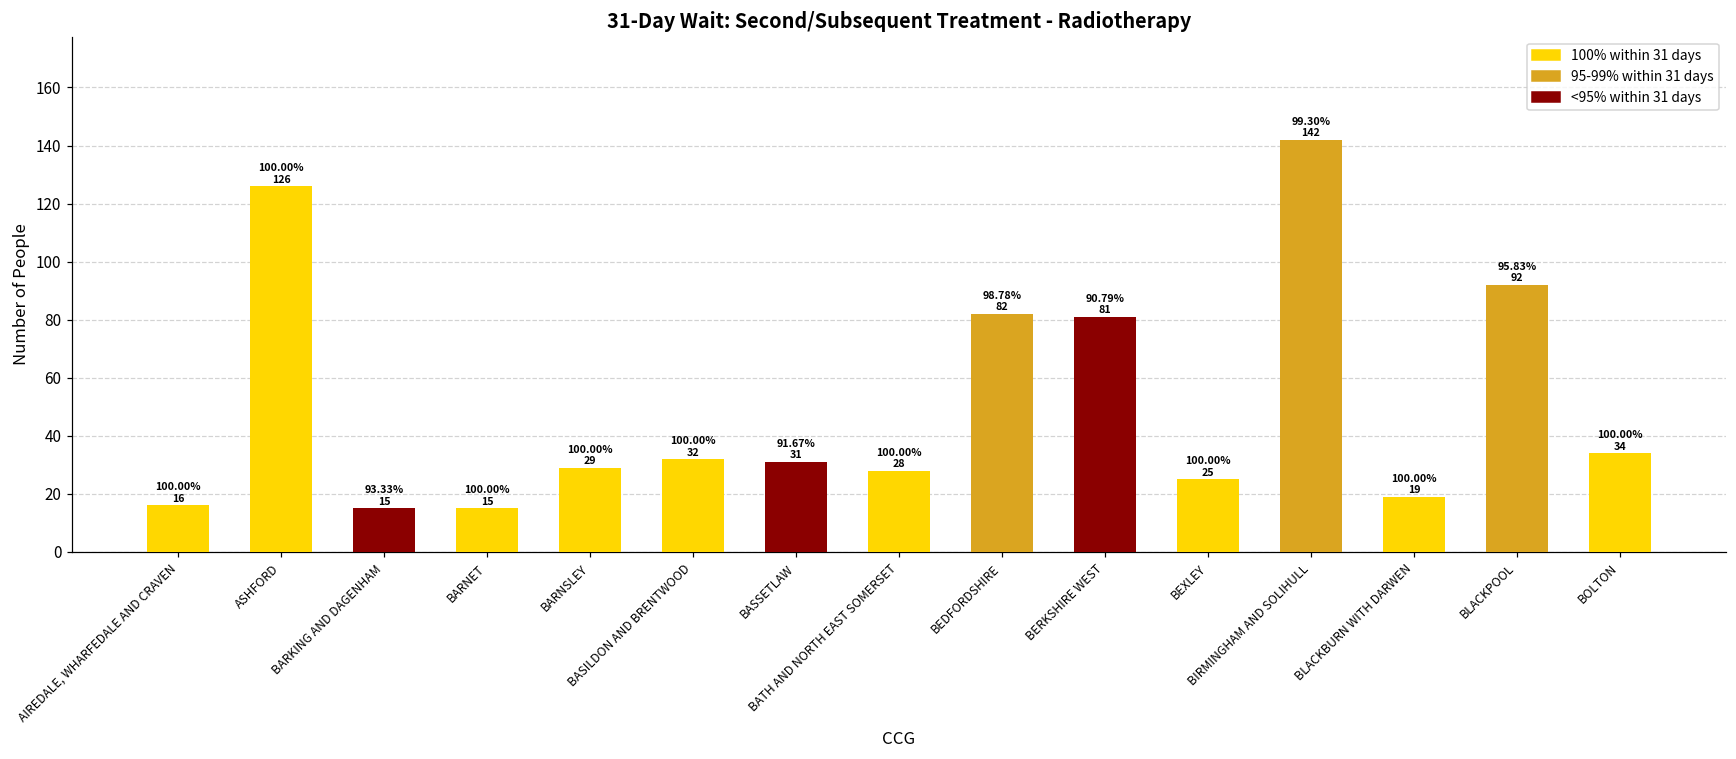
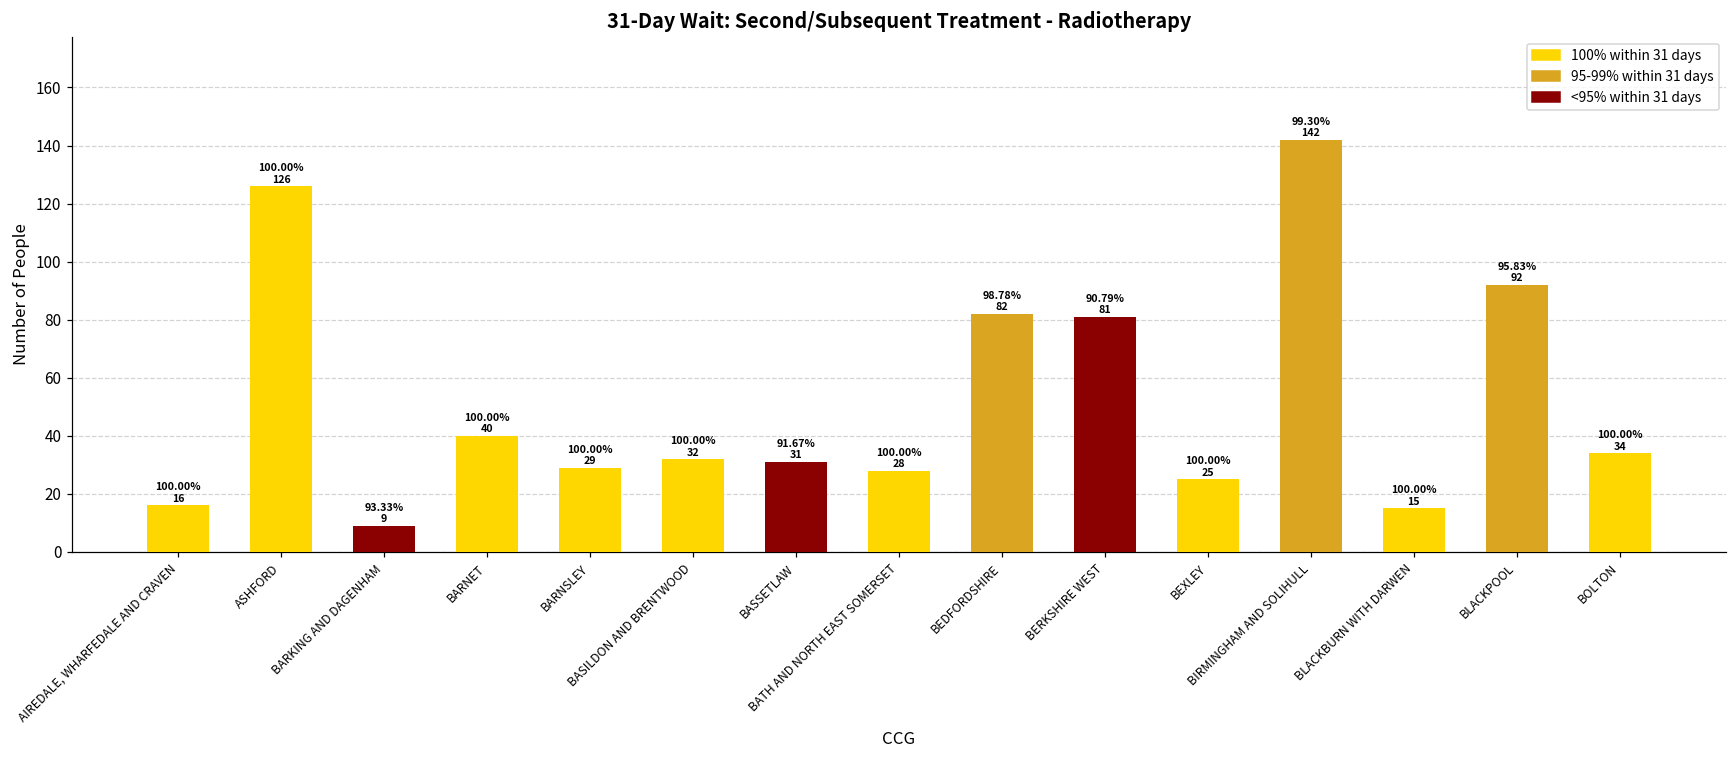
  {
    "AIREDALE, WHARFEDALE AND CRAVEN": 16,
    "ASHFORD": 126,
-   "BARKING AND DAGENHAM": 15,
-   "BARNET": 15,
+   "BARKING AND DAGENHAM": 9,
+   "BARNET": 40,
    "BARNSLEY": 29,
    "BASILDON AND BRENTWOOD": 32,
    "BASSETLAW": 31,
    "BATH AND NORTH EAST SOMERSET": 28,
    "BEDFORDSHIRE": 82,
    "BERKSHIRE WEST": 81,
    "BEXLEY": 25,
    "BIRMINGHAM AND SOLIHULL": 142,
-   "BLACKBURN WITH DARWEN": 19,
+   "BLACKBURN WITH DARWEN": 15,
    "BLACKPOOL": 92,
    "BOLTON": 34
  }
